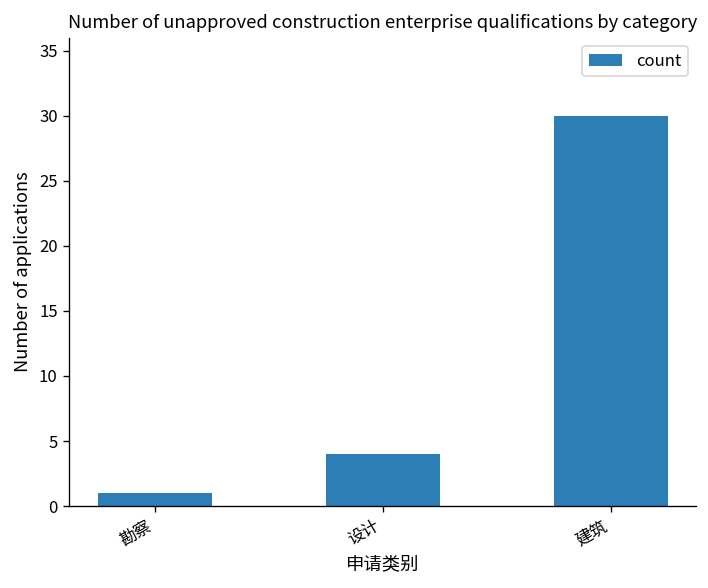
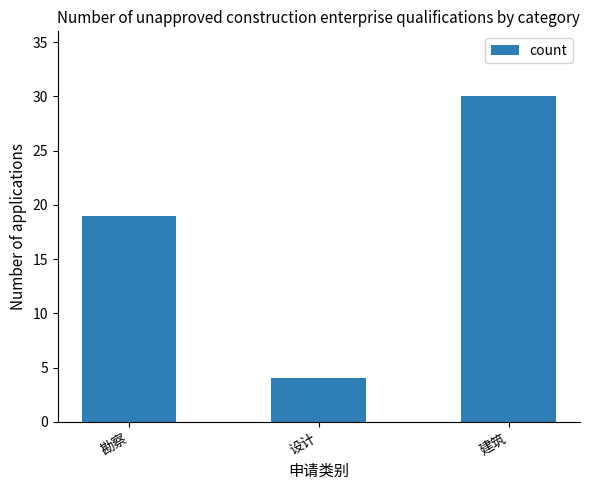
  {
-   "勘察": 1,
+   "勘察": 19,
    "设计": 4,
    "建筑": 30
  }
